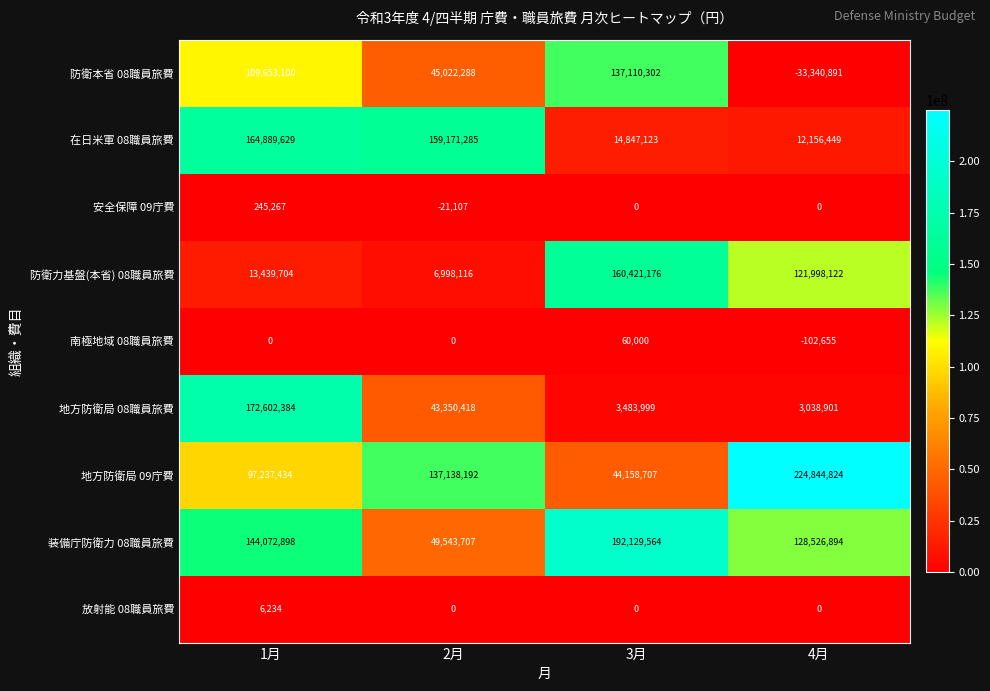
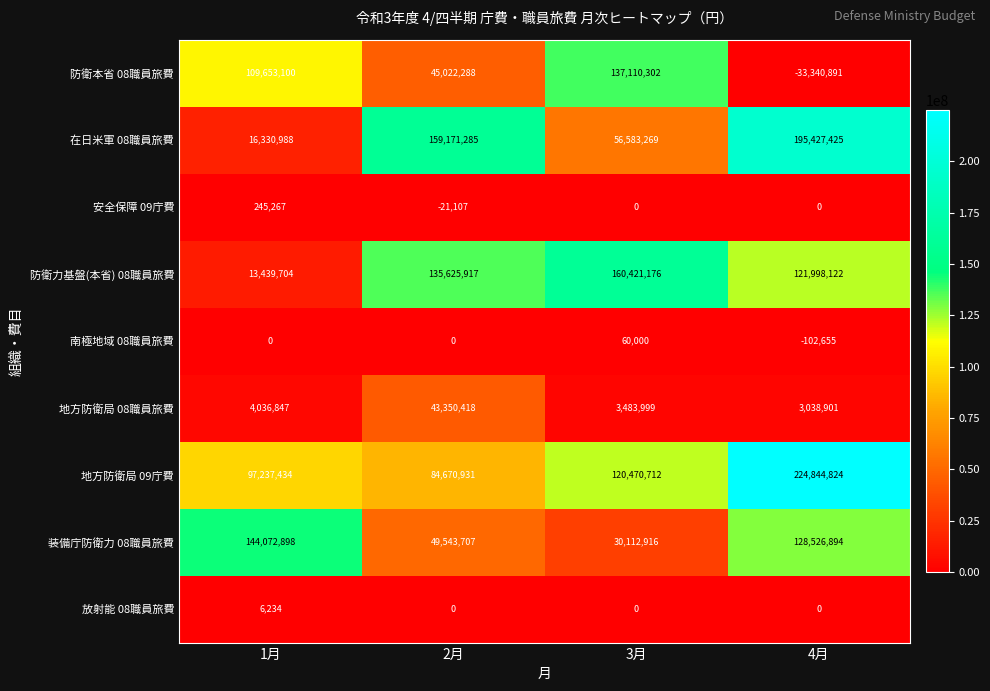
  {
    "防衛本省 08職員旅費": {
      "1月": "109,653,100",
      "2月": "45,022,288",
      "3月": "137,110,302",
      "4月": "-33,340,891"
    },
    "在日米軍 08職員旅費": {
-     "1月": "164,889,629",
+     "1月": "16,330,988",
      "2月": "159,171,285",
-     "3月": "14,847,123",
-     "4月": "12,156,449"
+     "3月": "56,583,269",
+     "4月": "195,427,425"
    },
    "安全保障 09庁費": {
      "1月": "245,267",
      "2月": "-21,107",
      "3月": "0",
      "4月": "0"
    },
    "防衛力基盤(本省) 08職員旅費": {
      "1月": "13,439,704",
-     "2月": "6,998,116",
+     "2月": "135,625,917",
      "3月": "160,421,176",
      "4月": "121,998,122"
    },
    "南極地域 08職員旅費": {
      "1月": "0",
      "2月": "0",
      "3月": "60,000",
      "4月": "-102,655"
    },
    "地方防衛局 08職員旅費": {
-     "1月": "172,602,384",
+     "1月": "4,036,847",
      "2月": "43,350,418",
      "3月": "3,483,999",
      "4月": "3,038,901"
    },
    "地方防衛局 09庁費": {
      "1月": "97,237,434",
-     "2月": "137,138,192",
-     "3月": "44,158,707",
+     "2月": "84,670,931",
+     "3月": "120,470,712",
      "4月": "224,844,824"
    },
    "装備庁防衛力 08職員旅費": {
      "1月": "144,072,898",
      "2月": "49,543,707",
-     "3月": "192,129,564",
+     "3月": "30,112,916",
      "4月": "128,526,894"
    },
    "放射能 08職員旅費": {
      "1月": "6,234",
      "2月": "0",
      "3月": "0",
      "4月": "0"
    }
  }
